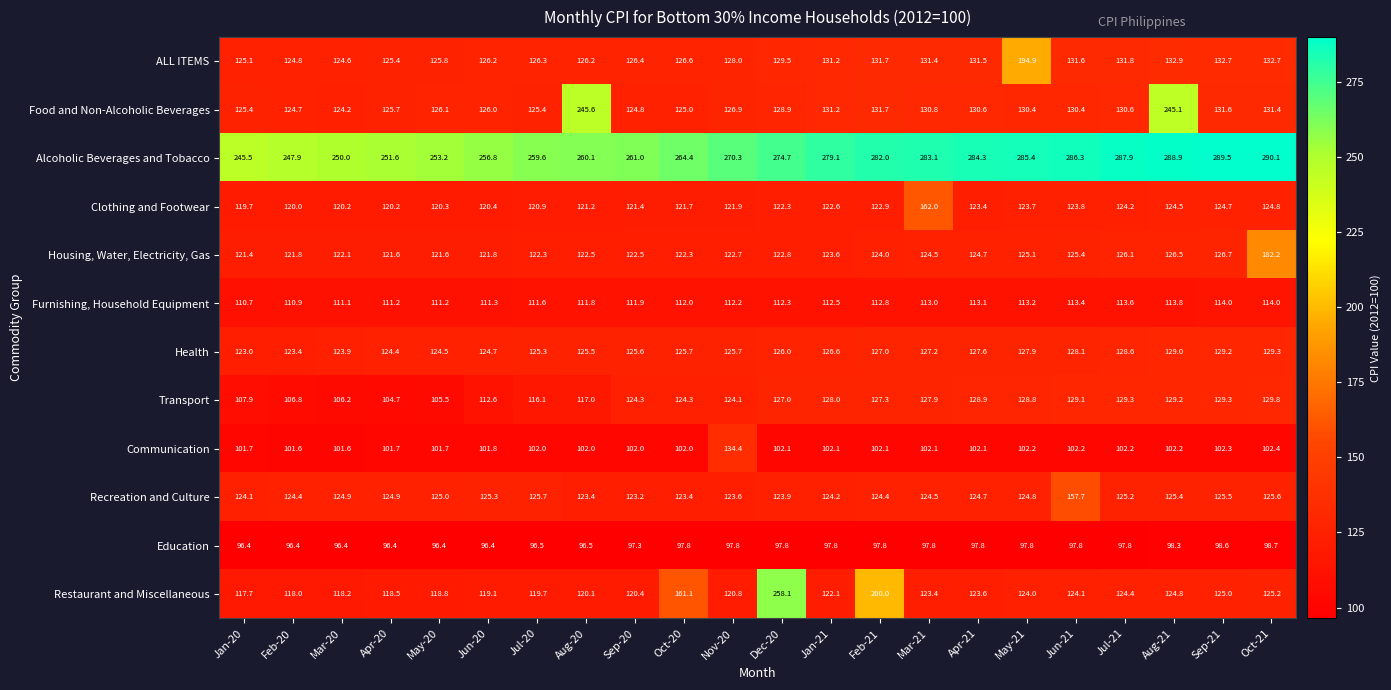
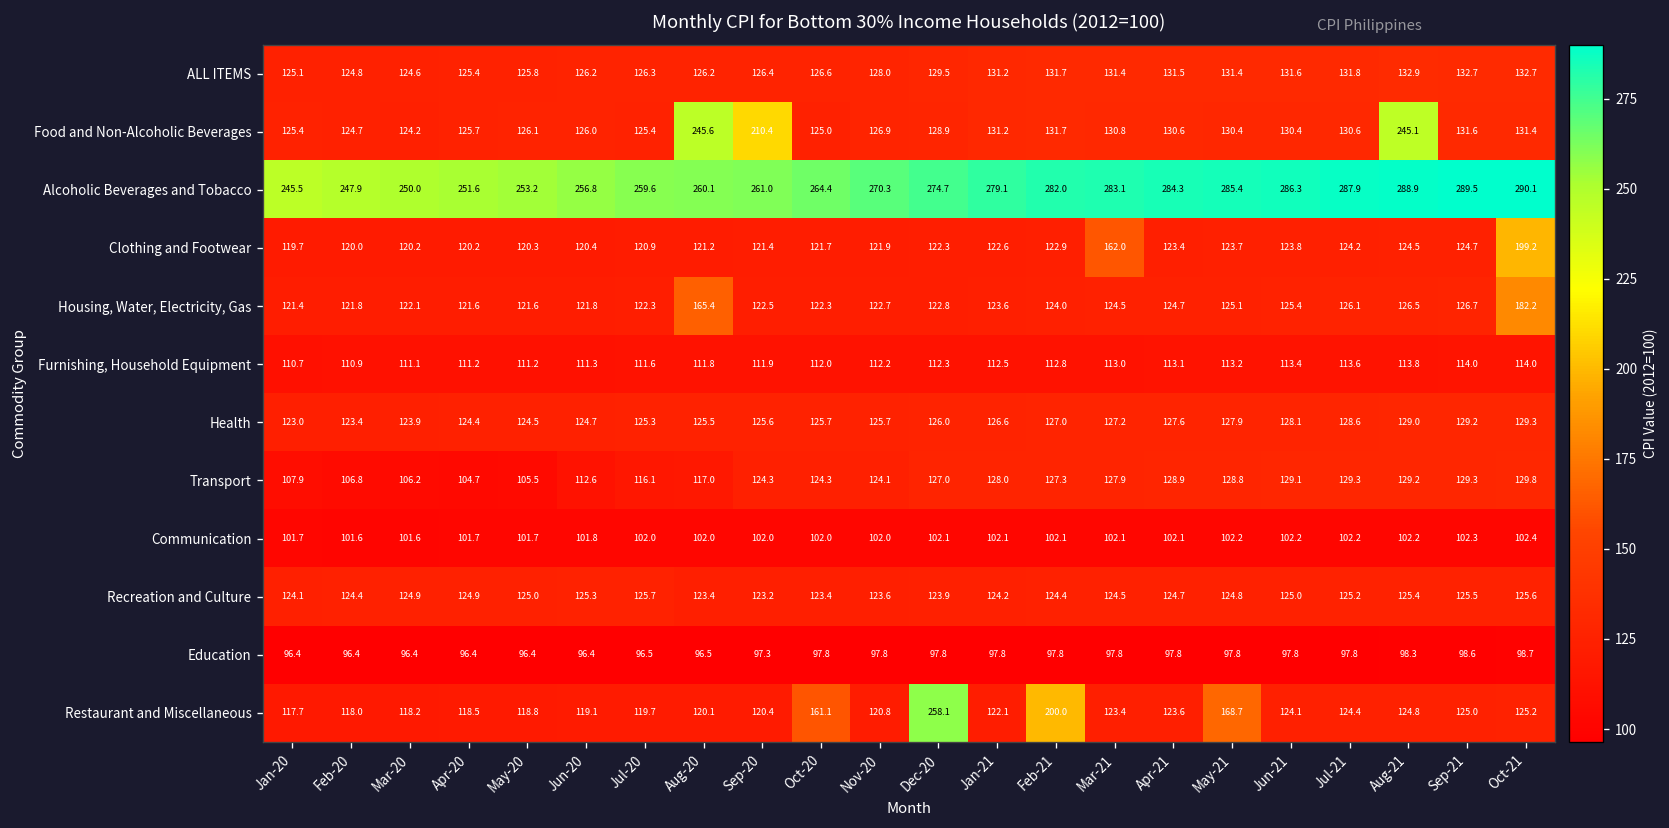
  {
    "ALL ITEMS": {
      "Jan-20": 125.1,
      "Feb-20": 124.8,
      "Mar-20": 124.6,
      "Apr-20": 125.4,
      "May-20": 125.8,
      "Jun-20": 126.2,
      "Jul-20": 126.3,
      "Aug-20": 126.2,
      "Sep-20": 126.4,
      "Oct-20": 126.6,
      "Nov-20": 128.0,
      "Dec-20": 129.5,
      "Jan-21": 131.2,
      "Feb-21": 131.7,
      "Mar-21": 131.4,
      "Apr-21": 131.5,
-     "May-21": 194.9,
+     "May-21": 131.4,
      "Jun-21": 131.6,
      "Jul-21": 131.8,
      "Aug-21": 132.9,
      "Sep-21": 132.7,
      "Oct-21": 132.7
    },
    "Food and Non-Alcoholic Beverages": {
      "Jan-20": 125.4,
      "Feb-20": 124.7,
      "Mar-20": 124.2,
      "Apr-20": 125.7,
      "May-20": 126.1,
      "Jun-20": 126.0,
      "Jul-20": 125.4,
      "Aug-20": 245.6,
-     "Sep-20": 124.8,
+     "Sep-20": 210.4,
      "Oct-20": 125.0,
      "Nov-20": 126.9,
      "Dec-20": 128.9,
      "Jan-21": 131.2,
      "Feb-21": 131.7,
      "Mar-21": 130.8,
      "Apr-21": 130.6,
      "May-21": 130.4,
      "Jun-21": 130.4,
      "Jul-21": 130.6,
      "Aug-21": 245.1,
      "Sep-21": 131.6,
      "Oct-21": 131.4
    },
    "Clothing and Footwear": {
      "Jan-20": 119.7,
      "Feb-20": 120.0,
      "Mar-20": 120.2,
      "Apr-20": 120.2,
      "May-20": 120.3,
      "Jun-20": 120.4,
      "Jul-20": 120.9,
      "Aug-20": 121.2,
      "Sep-20": 121.4,
      "Oct-20": 121.7,
      "Nov-20": 121.9,
      "Dec-20": 122.3,
      "Jan-21": 122.6,
      "Feb-21": 122.9,
      "Mar-21": 162.0,
      "Apr-21": 123.4,
      "May-21": 123.7,
      "Jun-21": 123.8,
      "Jul-21": 124.2,
      "Aug-21": 124.5,
      "Sep-21": 124.7,
-     "Oct-21": 124.8
+     "Oct-21": 199.2
    },
    "Housing, Water, Electricity, Gas": {
      "Jan-20": 121.4,
      "Feb-20": 121.8,
      "Mar-20": 122.1,
      "Apr-20": 121.6,
      "May-20": 121.6,
      "Jun-20": 121.8,
      "Jul-20": 122.3,
-     "Aug-20": 122.5,
+     "Aug-20": 165.4,
      "Sep-20": 122.5,
      "Oct-20": 122.3,
      "Nov-20": 122.7,
      "Dec-20": 122.8,
      "Jan-21": 123.6,
      "Feb-21": 124.0,
      "Mar-21": 124.5,
      "Apr-21": 124.7,
      "May-21": 125.1,
      "Jun-21": 125.4,
      "Jul-21": 126.1,
      "Aug-21": 126.5,
      "Sep-21": 126.7,
      "Oct-21": 182.2
    },
    "Communication": {
      "Jan-20": 101.7,
      "Feb-20": 101.6,
      "Mar-20": 101.6,
      "Apr-20": 101.7,
      "May-20": 101.7,
      "Jun-20": 101.8,
      "Jul-20": 102.0,
      "Aug-20": 102.0,
      "Sep-20": 102.0,
      "Oct-20": 102.0,
-     "Nov-20": 134.4,
+     "Nov-20": 102.0,
      "Dec-20": 102.1,
      "Jan-21": 102.1,
      "Feb-21": 102.1,
      "Mar-21": 102.1,
      "Apr-21": 102.1,
      "May-21": 102.2,
      "Jun-21": 102.2,
      "Jul-21": 102.2,
      "Aug-21": 102.2,
      "Sep-21": 102.3,
      "Oct-21": 102.4
    },
    "Recreation and Culture": {
      "Jan-20": 124.1,
      "Feb-20": 124.4,
      "Mar-20": 124.9,
      "Apr-20": 124.9,
      "May-20": 125.0,
      "Jun-20": 125.3,
      "Jul-20": 125.7,
      "Aug-20": 123.4,
      "Sep-20": 123.2,
      "Oct-20": 123.4,
      "Nov-20": 123.6,
      "Dec-20": 123.9,
      "Jan-21": 124.2,
      "Feb-21": 124.4,
      "Mar-21": 124.5,
      "Apr-21": 124.7,
      "May-21": 124.8,
-     "Jun-21": 157.7,
+     "Jun-21": 125.0,
      "Jul-21": 125.2,
      "Aug-21": 125.4,
      "Sep-21": 125.5,
      "Oct-21": 125.6
    },
    "Restaurant and Miscellaneous": {
      "Jan-20": 117.7,
      "Feb-20": 118.0,
      "Mar-20": 118.2,
      "Apr-20": 118.5,
      "May-20": 118.8,
      "Jun-20": 119.1,
      "Jul-20": 119.7,
      "Aug-20": 120.1,
      "Sep-20": 120.4,
      "Oct-20": 161.1,
      "Nov-20": 120.8,
      "Dec-20": 258.1,
      "Jan-21": 122.1,
      "Feb-21": 200.0,
      "Mar-21": 123.4,
      "Apr-21": 123.6,
-     "May-21": 124.0,
+     "May-21": 168.7,
      "Jun-21": 124.1,
      "Jul-21": 124.4,
      "Aug-21": 124.8,
      "Sep-21": 125.0,
      "Oct-21": 125.2
    }
  }
